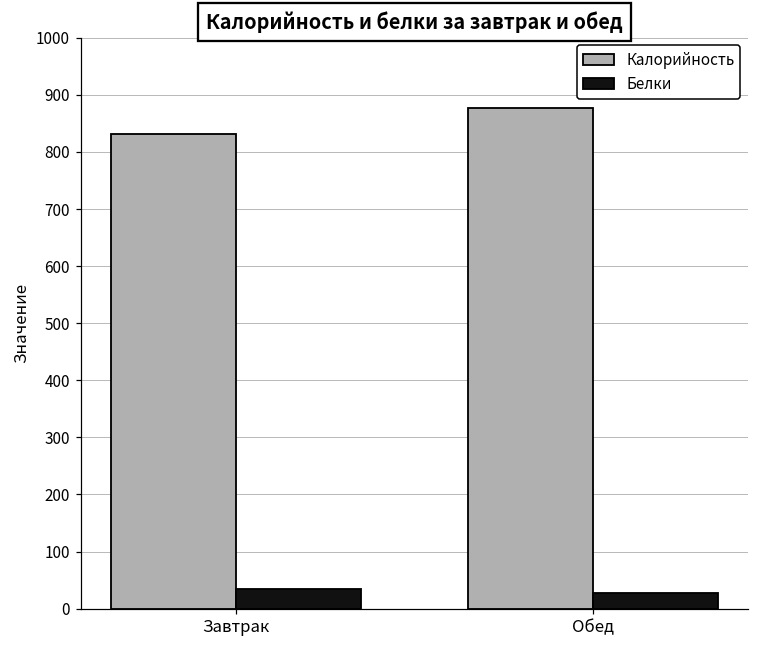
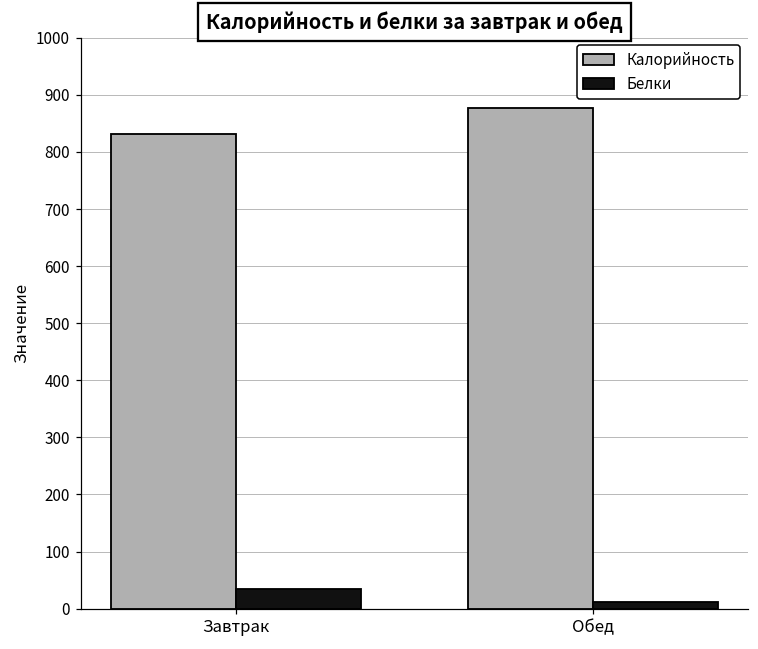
  {
    "Калорийность": {
      "Завтрак": 830,
      "Обед": 880
    },
    "Белки": {
      "Завтрак": 30,
-     "Обед": 30
+     "Обед": 10
    }
  }
